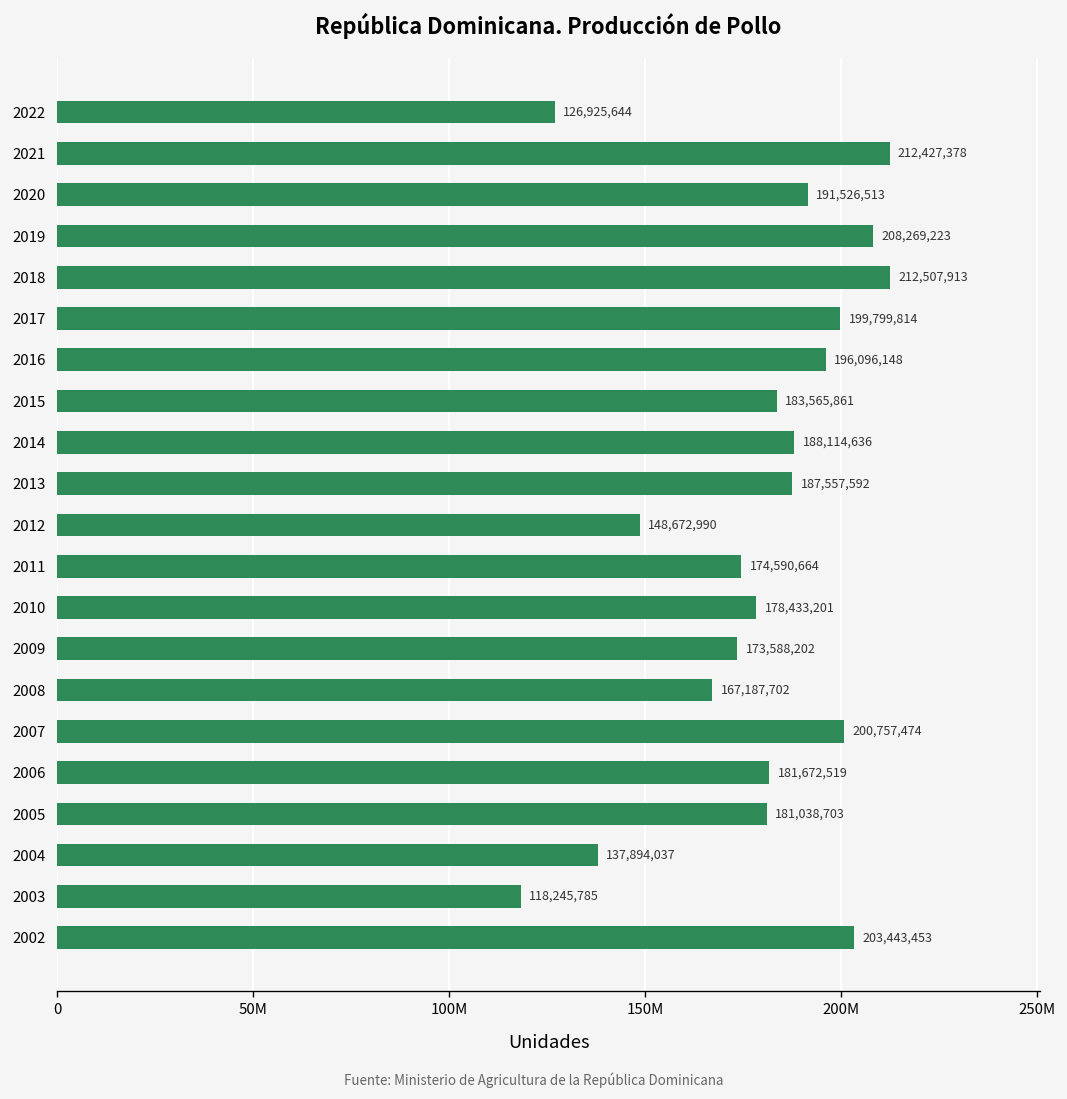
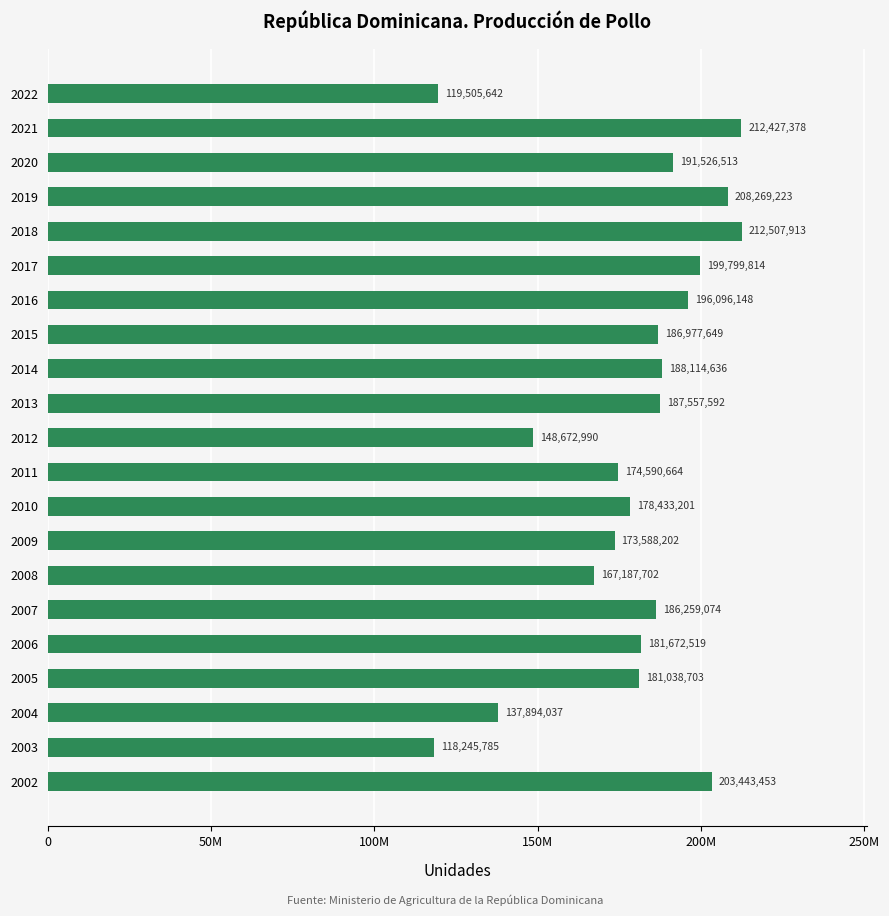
  {
-   "2022": "126,925,644",
+   "2022": "119,505,642",
    "2021": "212,427,378",
    "2020": "191,526,513",
    "2019": "208,269,223",
    "2018": "212,507,913",
    "2017": "199,799,814",
    "2016": "196,096,148",
-   "2015": "183,565,861",
+   "2015": "186,977,649",
    "2014": "188,114,636",
    "2013": "187,557,592",
    "2012": "148,672,990",
    "2011": "174,590,664",
    "2010": "178,433,201",
    "2009": "173,588,202",
    "2008": "167,187,702",
-   "2007": "200,757,474",
+   "2007": "186,259,074",
    "2006": "181,672,519",
    "2005": "181,038,703",
    "2004": "137,894,037",
    "2003": "118,245,785",
    "2002": "203,443,453"
  }
